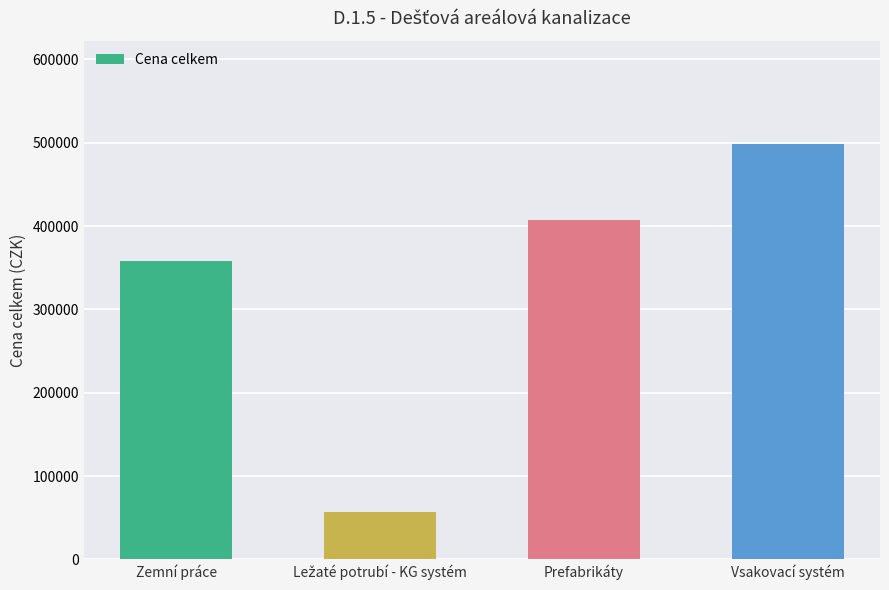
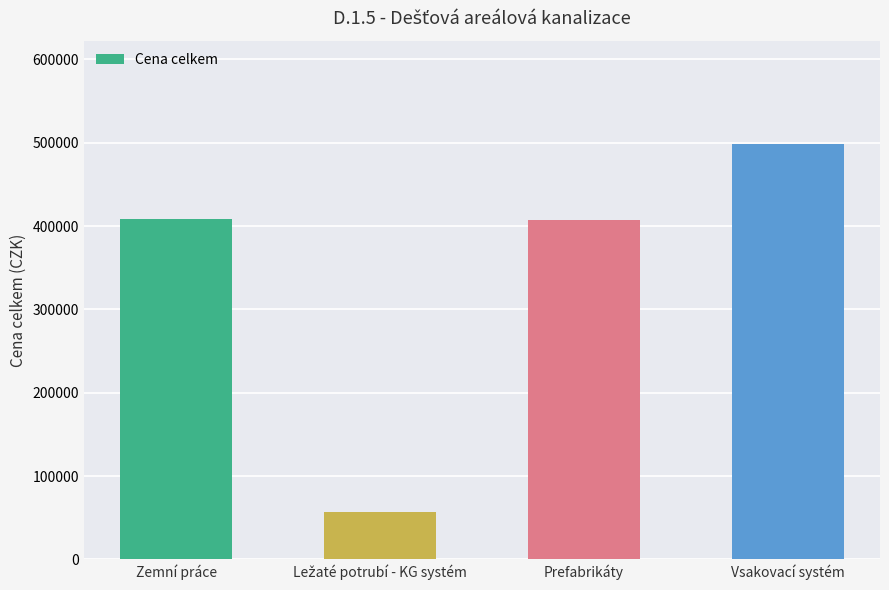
  {
-   "Zemní práce": 360000,
+   "Zemní práce": 410000,
    "Ležaté potrubí - KG systém": 60000,
    "Prefabrikáty": 410000,
    "Vsakovací systém": 500000
  }
